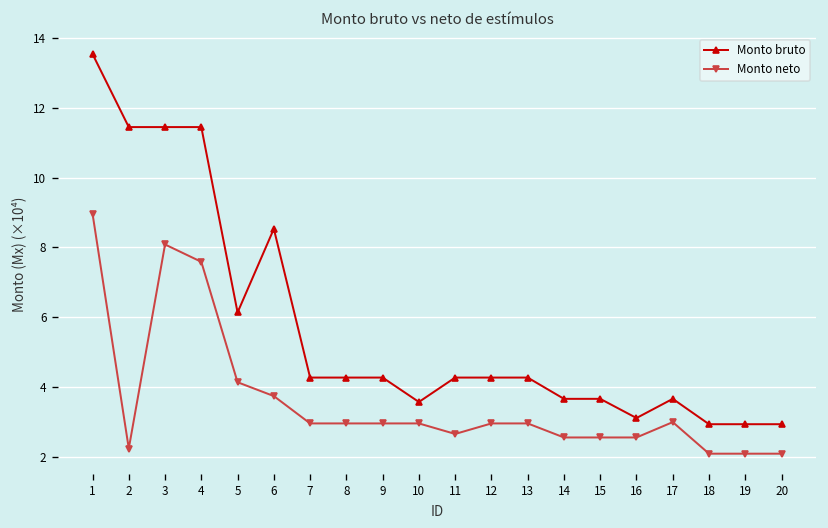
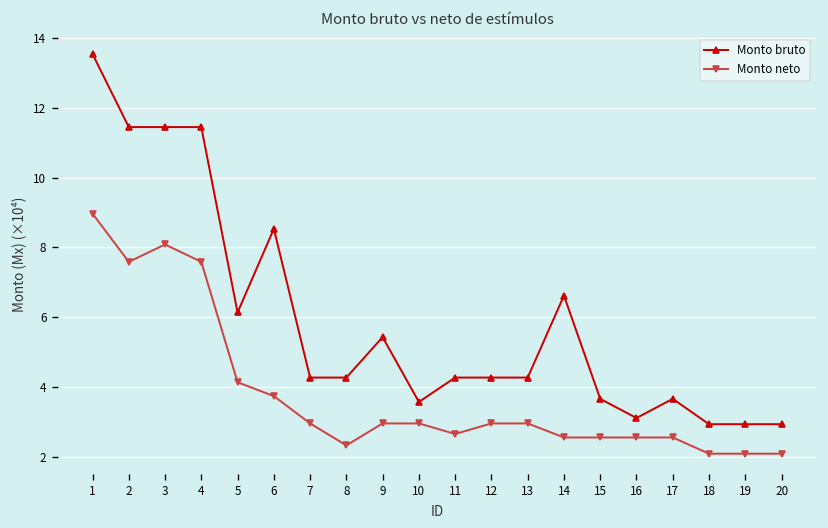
  {
    "Monto bruto": {
      "1": 13.5,
      "2": 11.4,
      "3": 11.4,
      "4": 11.4,
      "5": 6.1,
      "6": 8.5,
      "7": 4.3,
      "8": 4.3,
-     "9": 4.3,
+     "9": 5.4,
      "10": 3.6,
      "11": 4.3,
      "12": 4.3,
      "13": 4.3,
-     "14": 3.7,
+     "14": 6.6,
      "15": 3.7,
      "16": 3.1,
      "17": 3.7,
      "18": 2.9,
      "19": 2.9,
      "20": 2.9
    },
    "Monto neto": {
      "1": 9.0,
-     "2": 2.2,
+     "2": 7.6,
      "3": 8.1,
      "4": 7.6,
      "5": 4.1,
      "6": 3.7,
      "7": 2.9,
-     "8": 2.9,
+     "8": 2.3,
      "9": 2.9,
      "10": 2.9,
      "11": 2.6,
      "12": 2.9,
      "13": 2.9,
      "14": 2.5,
      "15": 2.5,
      "16": 2.5,
-     "17": 3.0,
+     "17": 2.5,
      "18": 2.1,
      "19": 2.1,
      "20": 2.1
    }
  }
